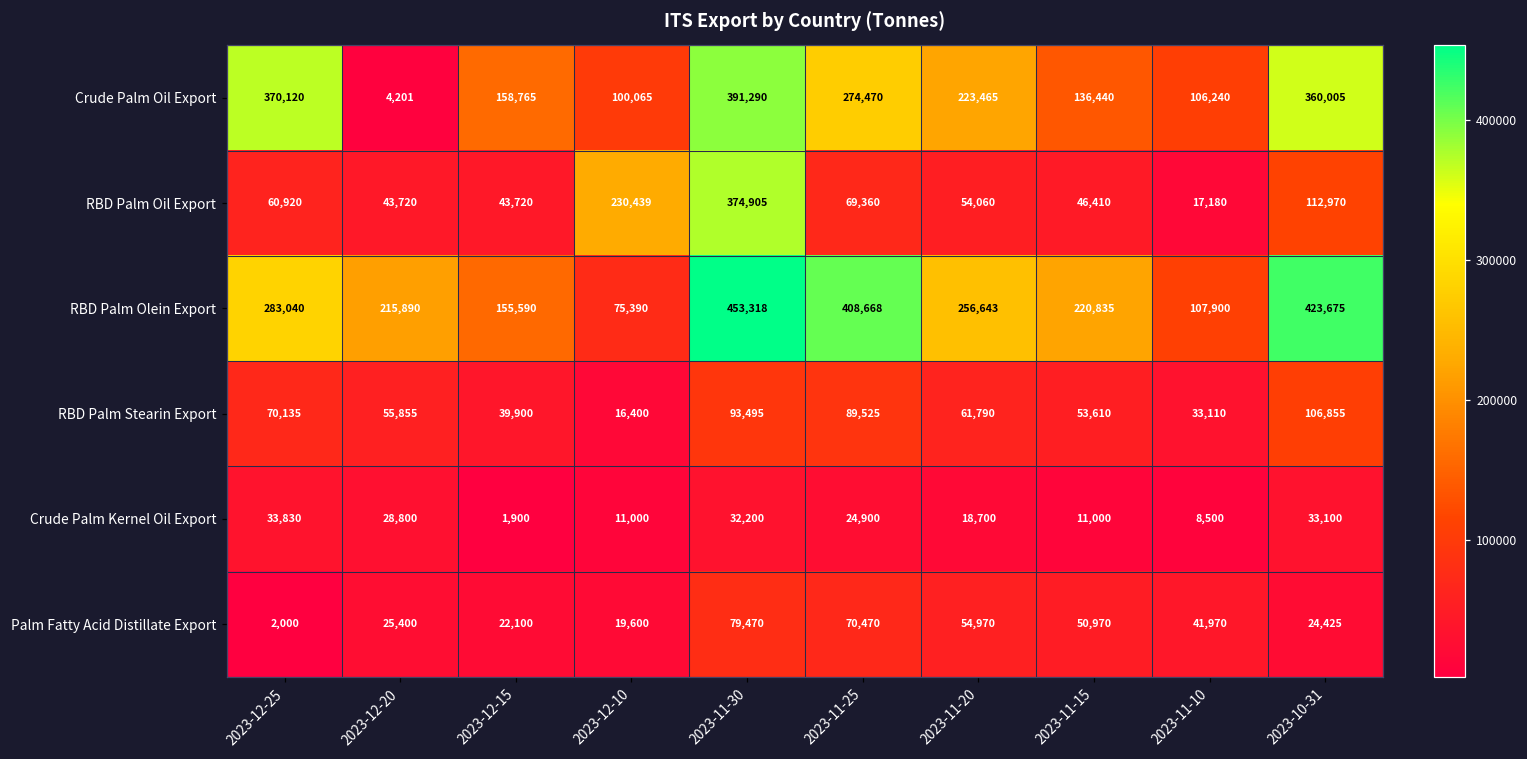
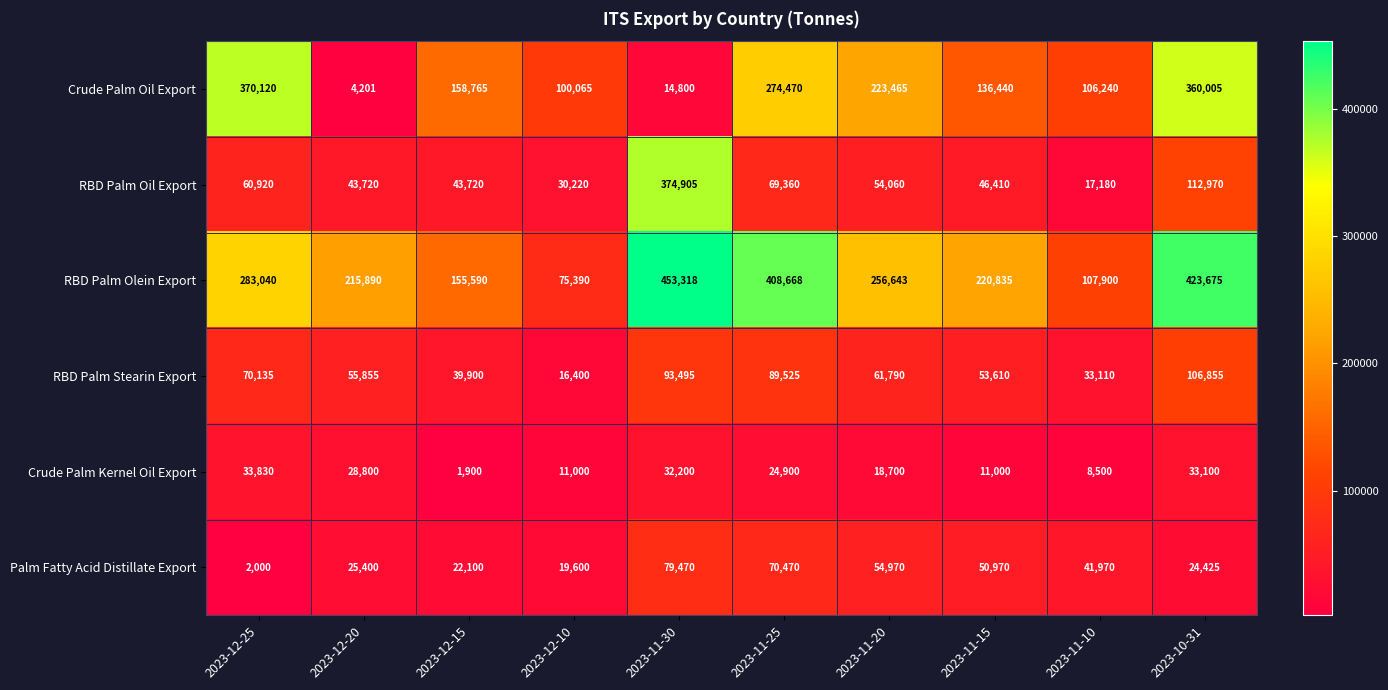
  {
    "Crude Palm Oil Export": {
      "2023-12-25": "370,120",
      "2023-12-20": "4,201",
      "2023-12-15": "158,765",
      "2023-12-10": "100,065",
-     "2023-11-30": "391,290",
+     "2023-11-30": "14,800",
      "2023-11-25": "274,470",
      "2023-11-20": "223,465",
      "2023-11-15": "136,440",
      "2023-11-10": "106,240",
      "2023-10-31": "360,005"
    },
    "RBD Palm Oil Export": {
      "2023-12-25": "60,920",
      "2023-12-20": "43,720",
      "2023-12-15": "43,720",
-     "2023-12-10": "230,439",
+     "2023-12-10": "30,220",
      "2023-11-30": "374,905",
      "2023-11-25": "69,360",
      "2023-11-20": "54,060",
      "2023-11-15": "46,410",
      "2023-11-10": "17,180",
      "2023-10-31": "112,970"
    },
    "RBD Palm Olein Export": {
      "2023-12-25": "283,040",
      "2023-12-20": "215,890",
      "2023-12-15": "155,590",
      "2023-12-10": "75,390",
      "2023-11-30": "453,318",
      "2023-11-25": "408,668",
      "2023-11-20": "256,643",
      "2023-11-15": "220,835",
      "2023-11-10": "107,900",
      "2023-10-31": "423,675"
    },
    "RBD Palm Stearin Export": {
      "2023-12-25": "70,135",
      "2023-12-20": "55,855",
      "2023-12-15": "39,900",
      "2023-12-10": "16,400",
      "2023-11-30": "93,495",
      "2023-11-25": "89,525",
      "2023-11-20": "61,790",
      "2023-11-15": "53,610",
      "2023-11-10": "33,110",
      "2023-10-31": "106,855"
    },
    "Crude Palm Kernel Oil Export": {
      "2023-12-25": "33,830",
      "2023-12-20": "28,800",
      "2023-12-15": "1,900",
      "2023-12-10": "11,000",
      "2023-11-30": "32,200",
      "2023-11-25": "24,900",
      "2023-11-20": "18,700",
      "2023-11-15": "11,000",
      "2023-11-10": "8,500",
      "2023-10-31": "33,100"
    },
    "Palm Fatty Acid Distillate Export": {
      "2023-12-25": "2,000",
      "2023-12-20": "25,400",
      "2023-12-15": "22,100",
      "2023-12-10": "19,600",
      "2023-11-30": "79,470",
      "2023-11-25": "70,470",
      "2023-11-20": "54,970",
      "2023-11-15": "50,970",
      "2023-11-10": "41,970",
      "2023-10-31": "24,425"
    }
  }
